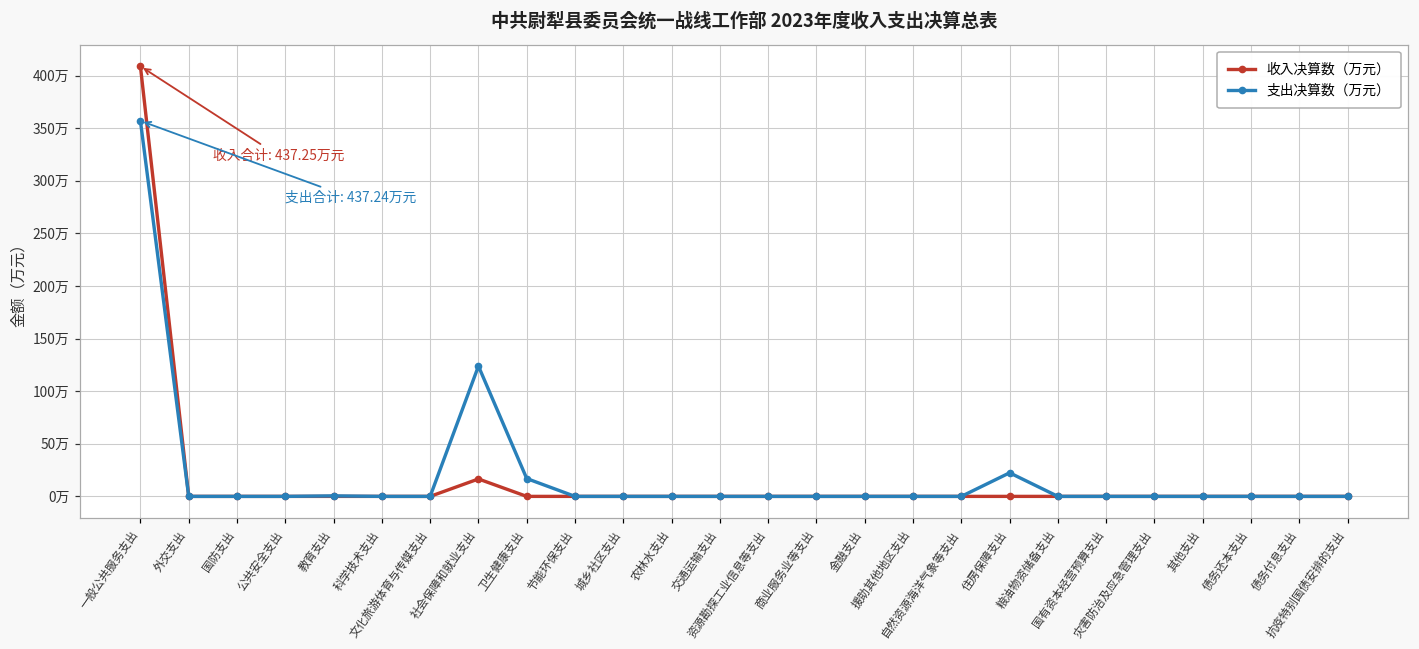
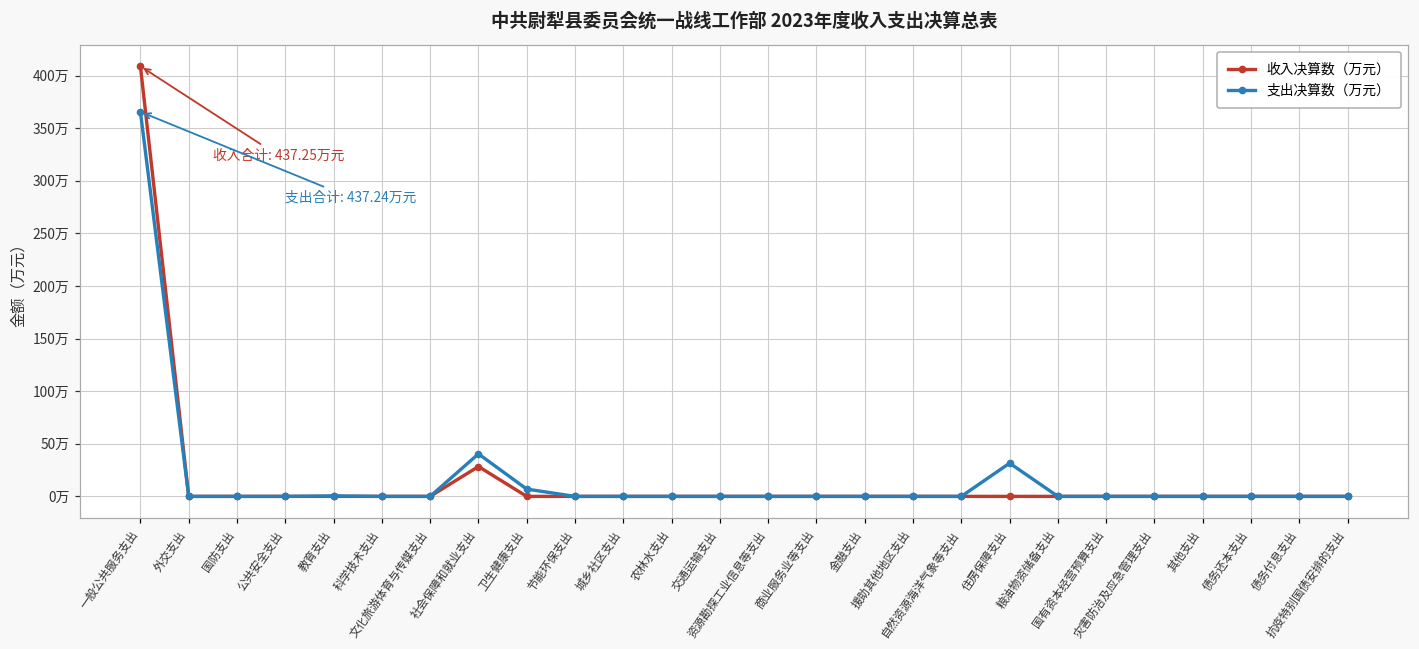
  {
    "收入决算数（万元）": {
      "一般公共服务支出": "410万",
-     "社会保障和就业支出": "20万",
+     "社会保障和就业支出": "30万",
      "卫生健康支出": "0万",
      "住房保障支出": "0万"
    },
    "支出决算数（万元）": {
-     "一般公共服务支出": "360万",
-     "社会保障和就业支出": "120万",
-     "卫生健康支出": "20万",
-     "住房保障支出": "20万"
+     "一般公共服务支出": "370万",
+     "社会保障和就业支出": "40万",
+     "卫生健康支出": "10万",
+     "住房保障支出": "30万"
    }
  }
